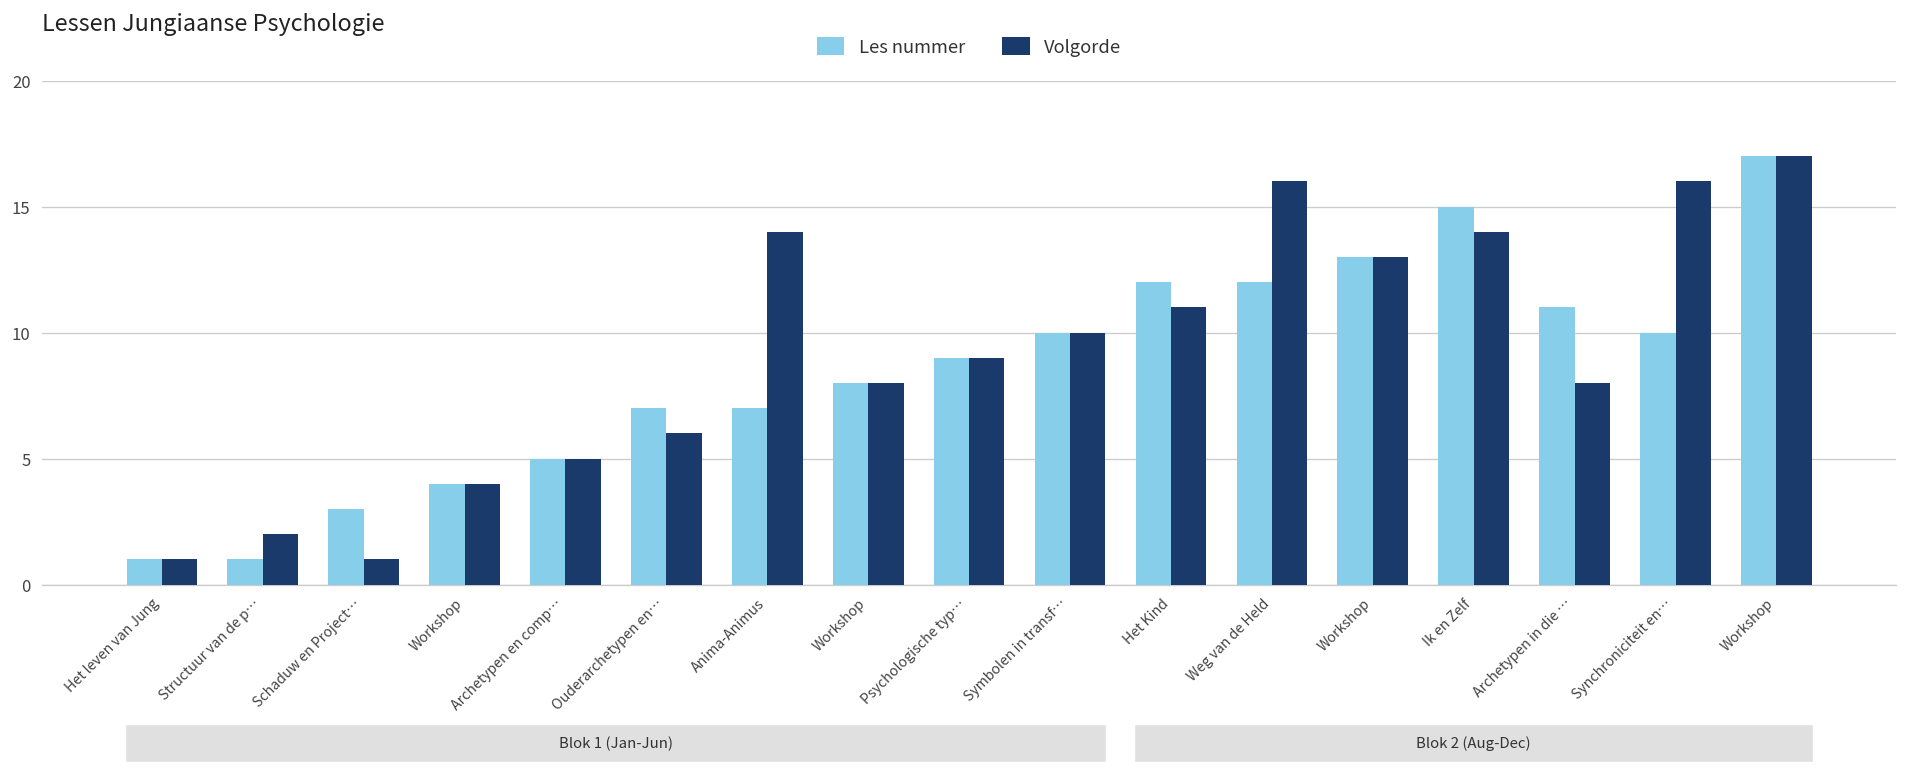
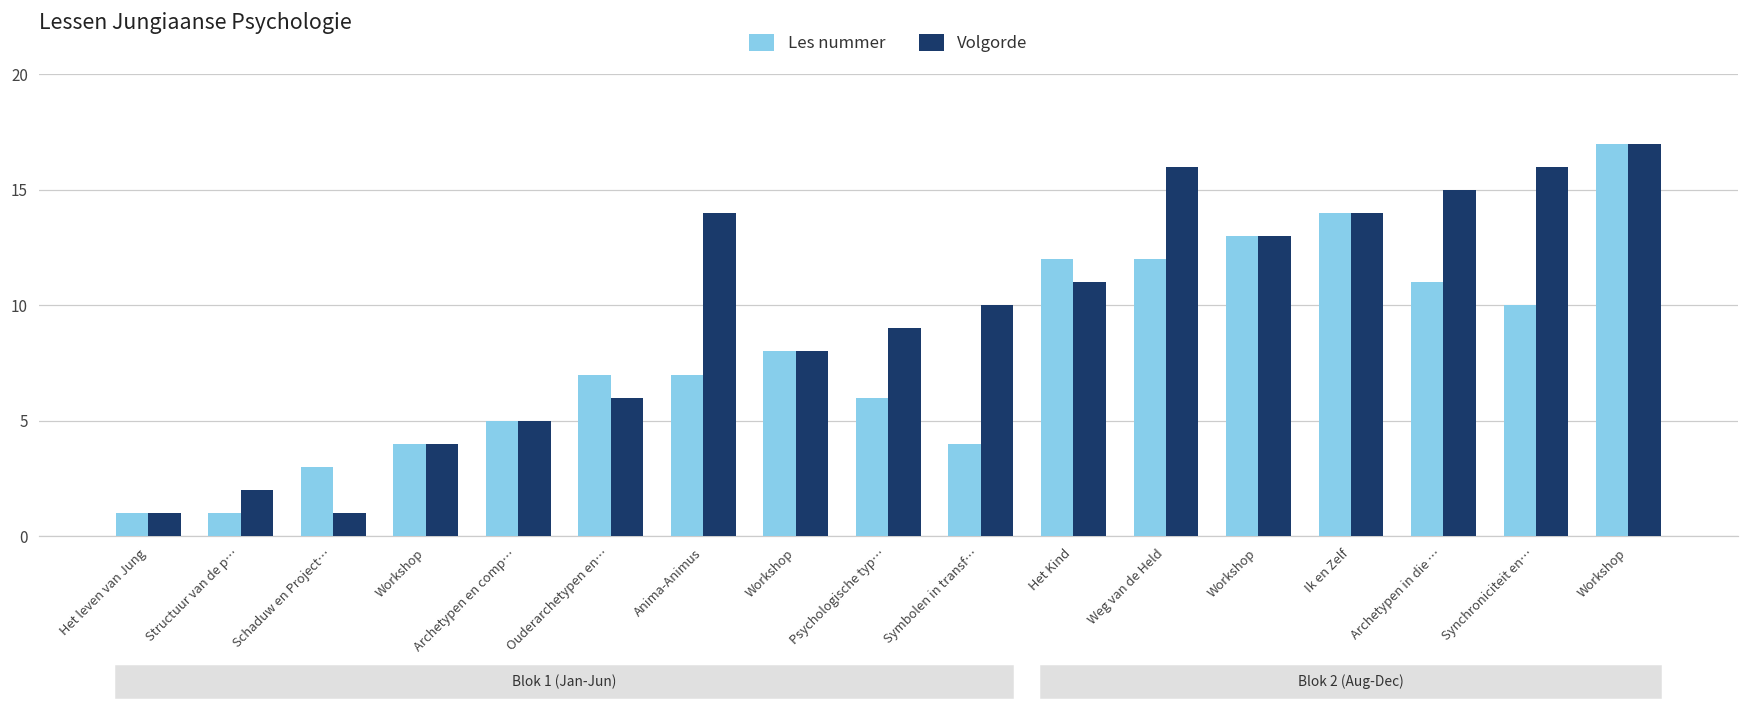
  {
    "Les nummer": {
      "Het leven van Jung": 1,
      "Structuur van de p…": 1,
      "Schaduw en Project…": 3,
      "Archetypen en comp…": 5,
      "Ouderarchetypen en…": 7,
      "Anima-Animus": 7,
-     "Psychologische typ…": 9,
-     "Symbolen in transf…": 10,
+     "Psychologische typ…": 6,
+     "Symbolen in transf…": 4,
      "Het Kind": 12,
      "Weg van de Held": 12,
-     "Ik en Zelf": 15,
+     "Ik en Zelf": 14,
      "Archetypen in die …": 11,
      "Synchroniciteit en…": 10
    },
    "Volgorde": {
      "Het leven van Jung": 1,
      "Structuur van de p…": 2,
      "Schaduw en Project…": 1,
      "Archetypen en comp…": 5,
      "Ouderarchetypen en…": 6,
      "Anima-Animus": 14,
      "Psychologische typ…": 9,
      "Symbolen in transf…": 10,
      "Het Kind": 11,
      "Weg van de Held": 16,
      "Ik en Zelf": 14,
-     "Archetypen in die …": 8,
+     "Archetypen in die …": 15,
      "Synchroniciteit en…": 16
    }
  }
